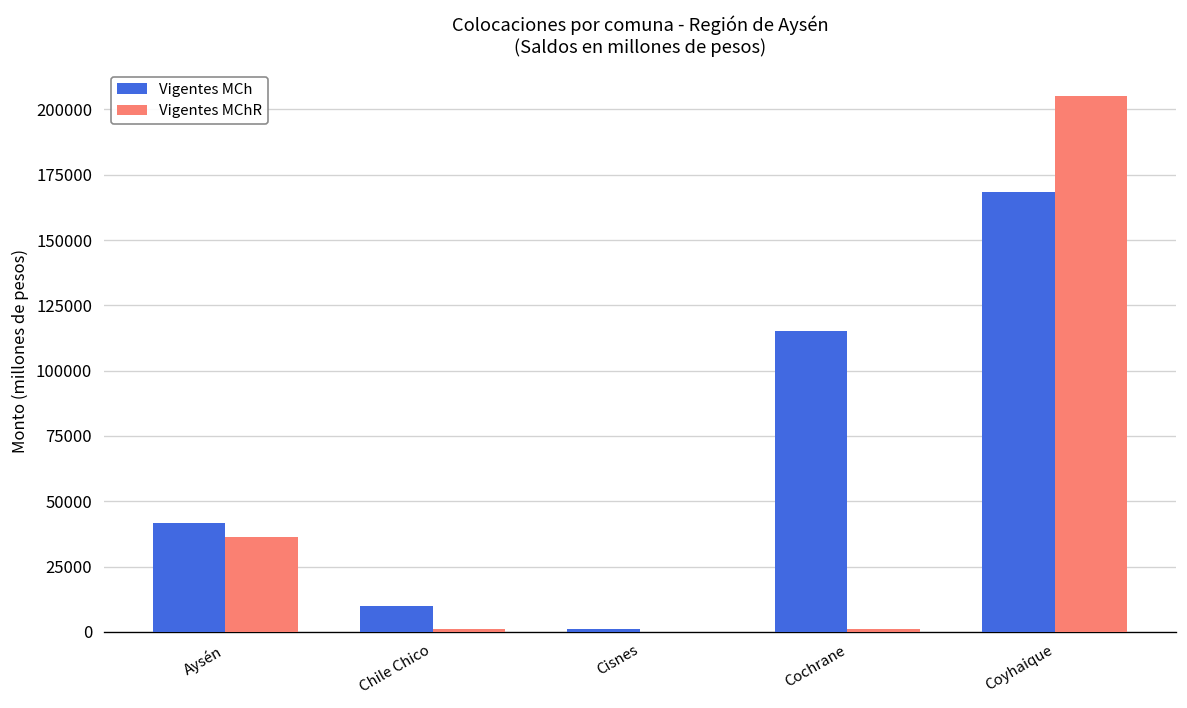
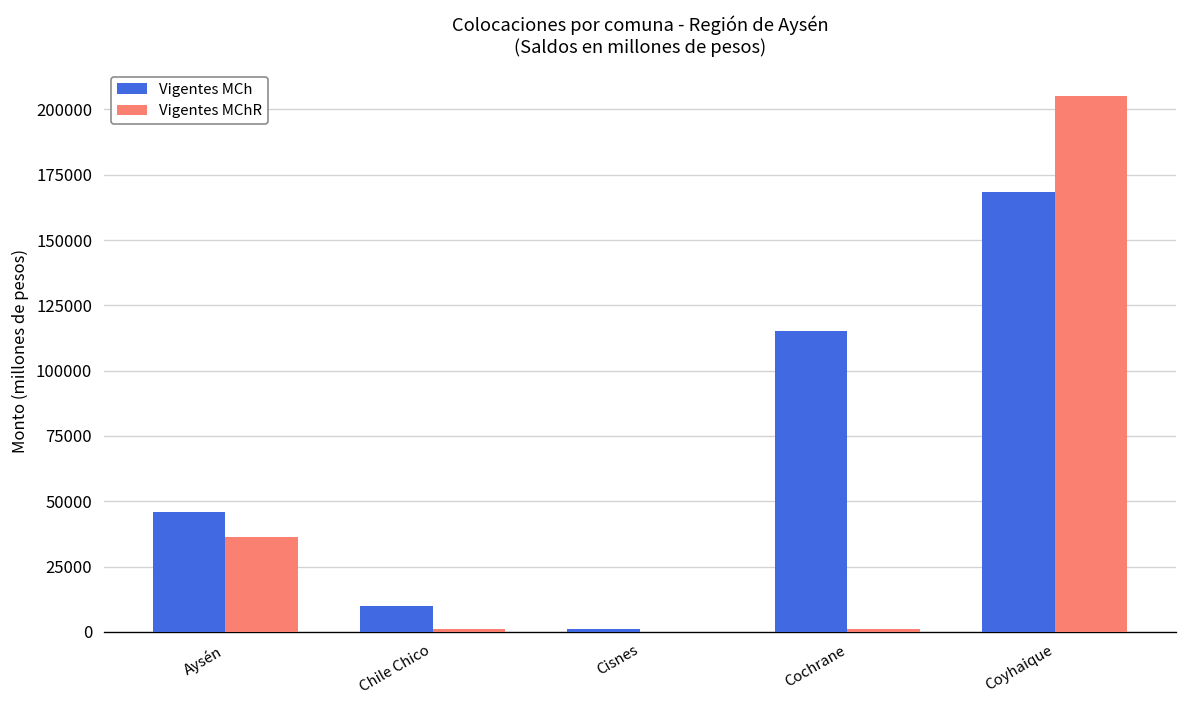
  {
    "Vigentes MCh": {
-     "Aysén": 42000,
+     "Aysén": 46000,
      "Chile Chico": 10000,
      "Cochrane": 115000,
      "Coyhaique": 168000
    },
    "Vigentes MChR": {
      "Aysén": 36000,
      "Chile Chico": 1000,
      "Cochrane": 1000,
      "Coyhaique": 205000
    }
  }
